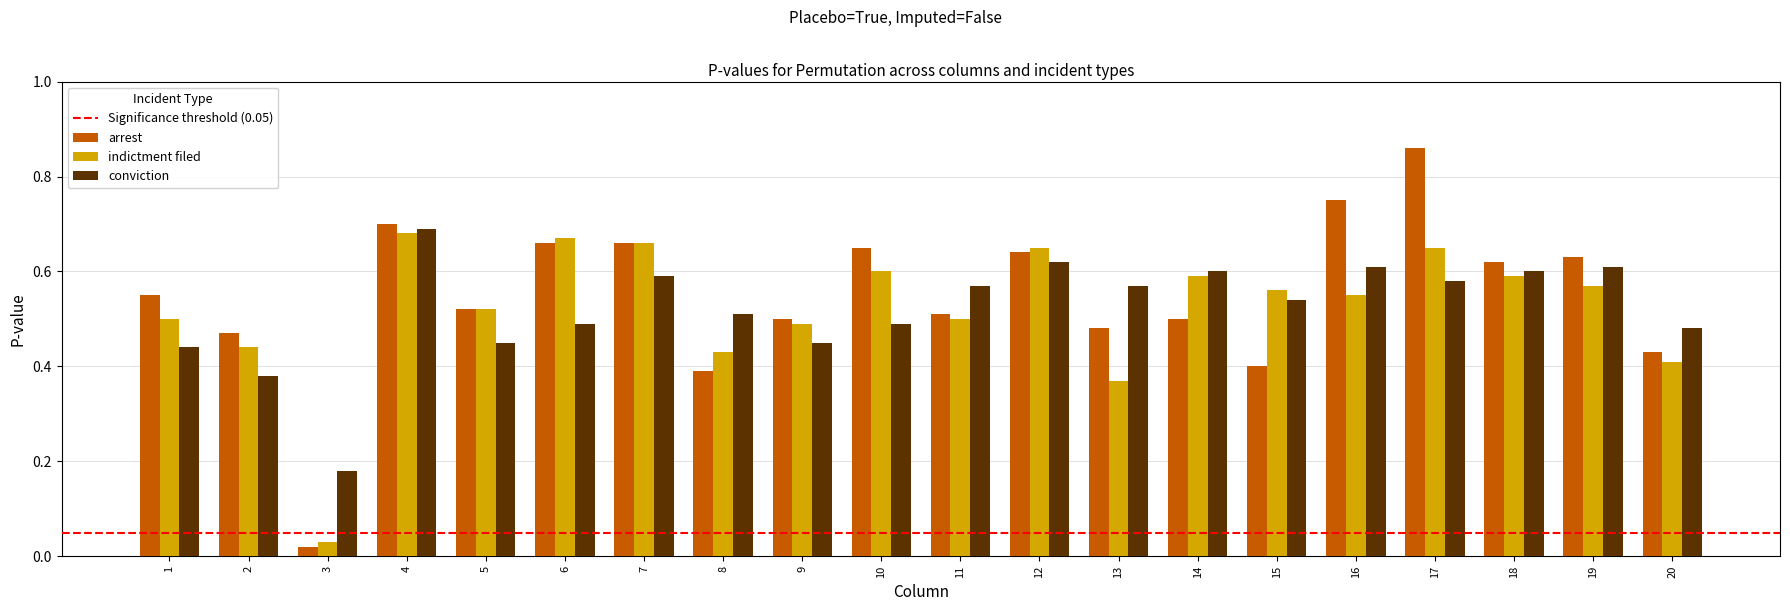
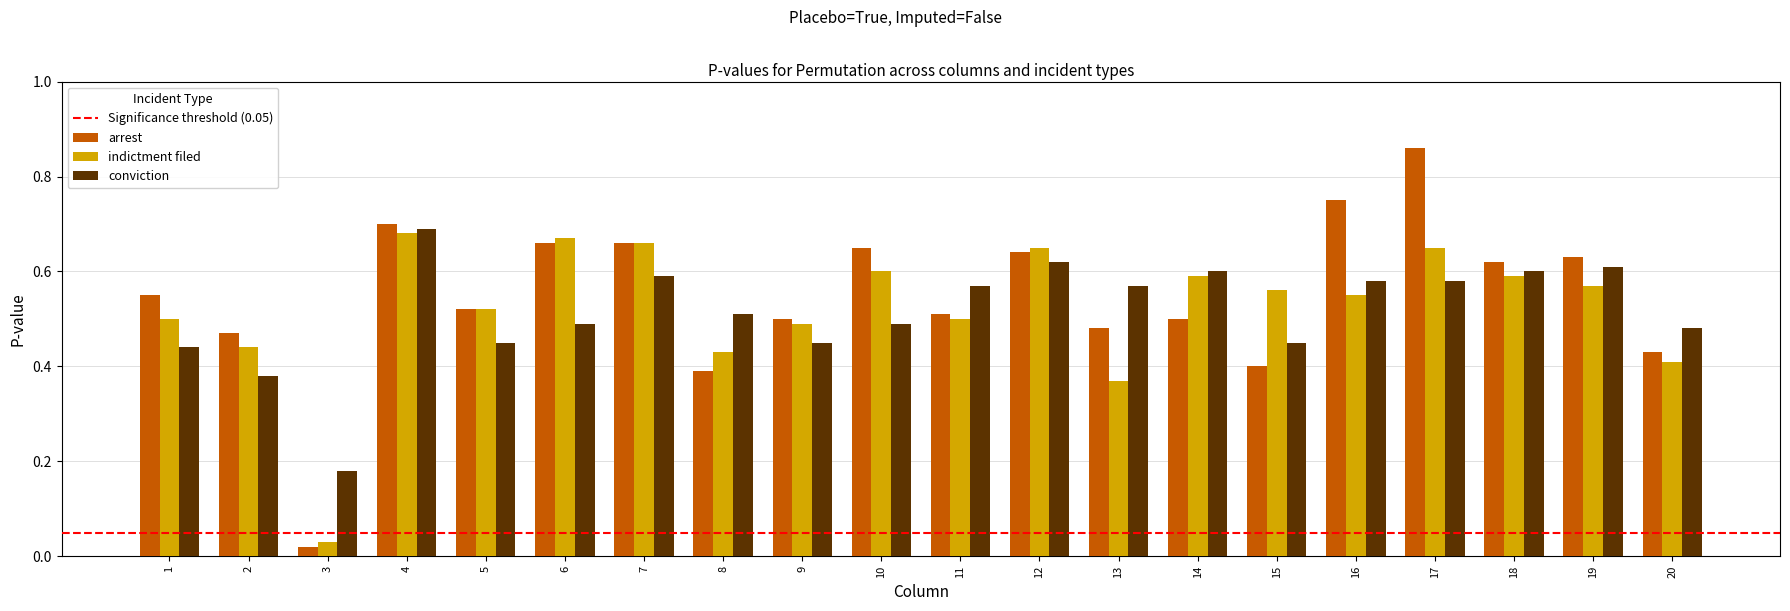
  {
    "arrest": {
      "1": 0.55,
      "2": 0.47,
      "3": 0.02,
      "4": 0.70,
      "5": 0.52,
      "6": 0.66,
      "7": 0.66,
      "8": 0.39,
      "9": 0.50,
      "10": 0.65,
      "11": 0.51,
      "12": 0.64,
      "13": 0.48,
      "14": 0.50,
      "15": 0.40,
      "16": 0.75,
      "17": 0.86,
      "18": 0.62,
      "19": 0.63,
      "20": 0.43
    },
    "indictment filed": {
      "1": 0.50,
      "2": 0.44,
      "3": 0.03,
      "4": 0.68,
      "5": 0.52,
      "6": 0.67,
      "7": 0.66,
      "8": 0.43,
      "9": 0.49,
      "10": 0.60,
      "11": 0.50,
      "12": 0.65,
      "13": 0.37,
      "14": 0.59,
      "15": 0.56,
      "16": 0.55,
      "17": 0.65,
      "18": 0.59,
      "19": 0.57,
      "20": 0.41
    },
    "conviction": {
      "1": 0.44,
      "2": 0.38,
      "3": 0.18,
      "4": 0.69,
      "5": 0.45,
      "6": 0.49,
      "7": 0.59,
      "8": 0.51,
      "9": 0.45,
      "10": 0.49,
      "11": 0.57,
      "12": 0.62,
      "13": 0.57,
      "14": 0.60,
-     "15": 0.54,
-     "16": 0.61,
+     "15": 0.45,
+     "16": 0.58,
      "17": 0.58,
      "18": 0.60,
      "19": 0.61,
      "20": 0.48
    }
  }
